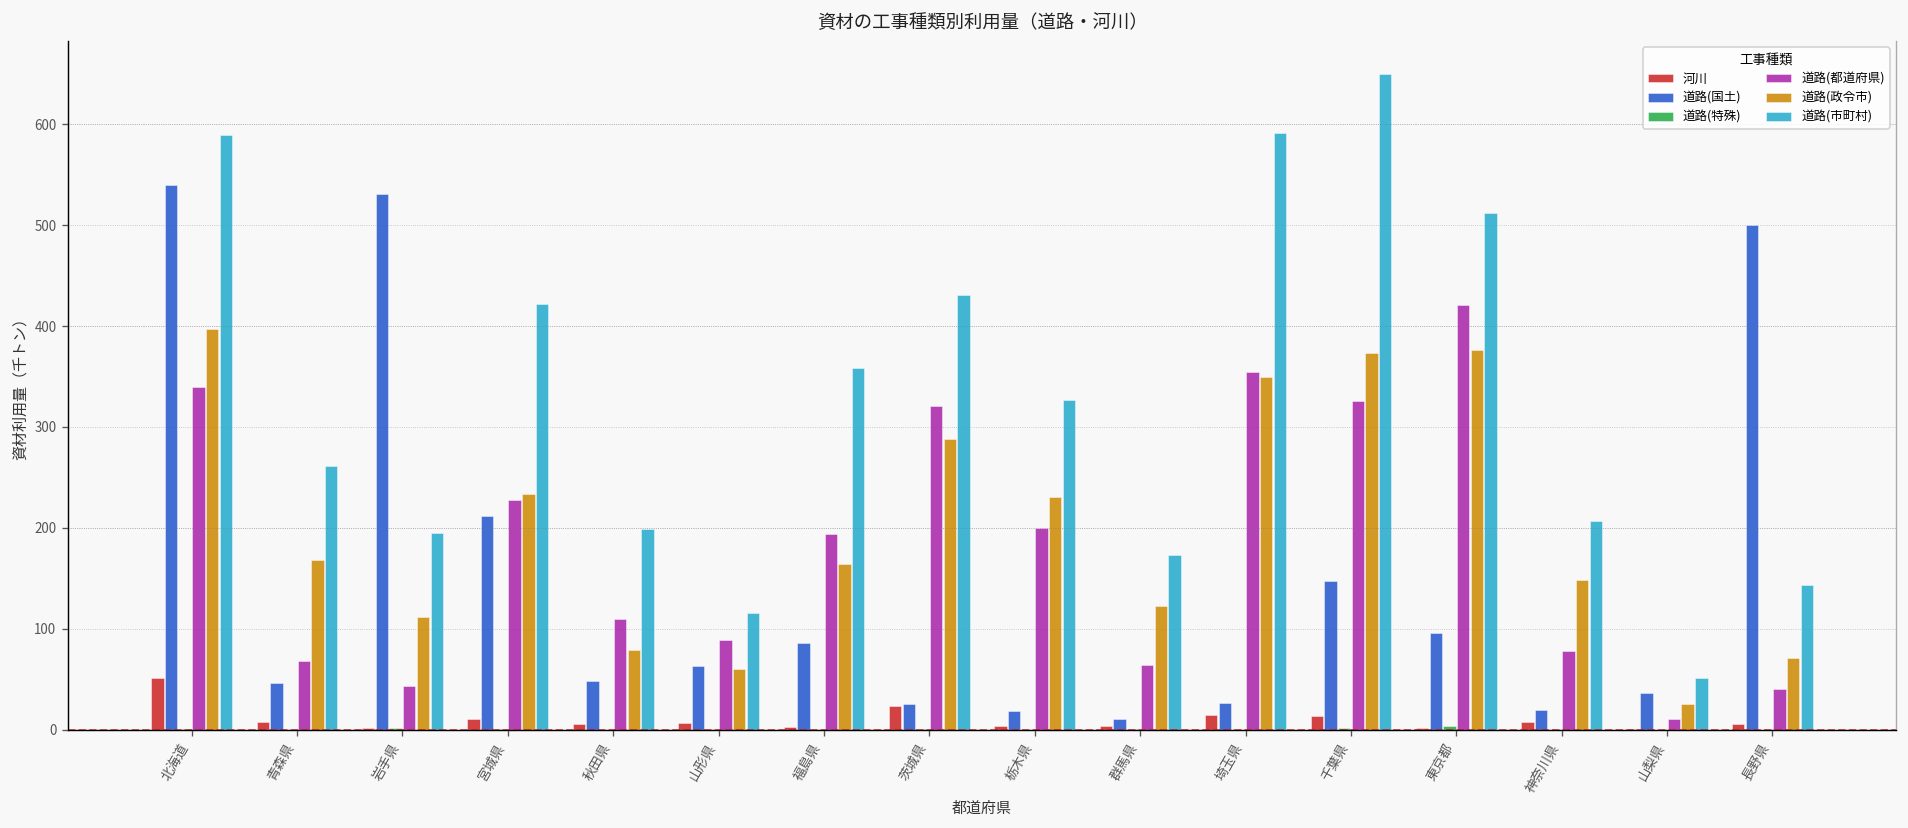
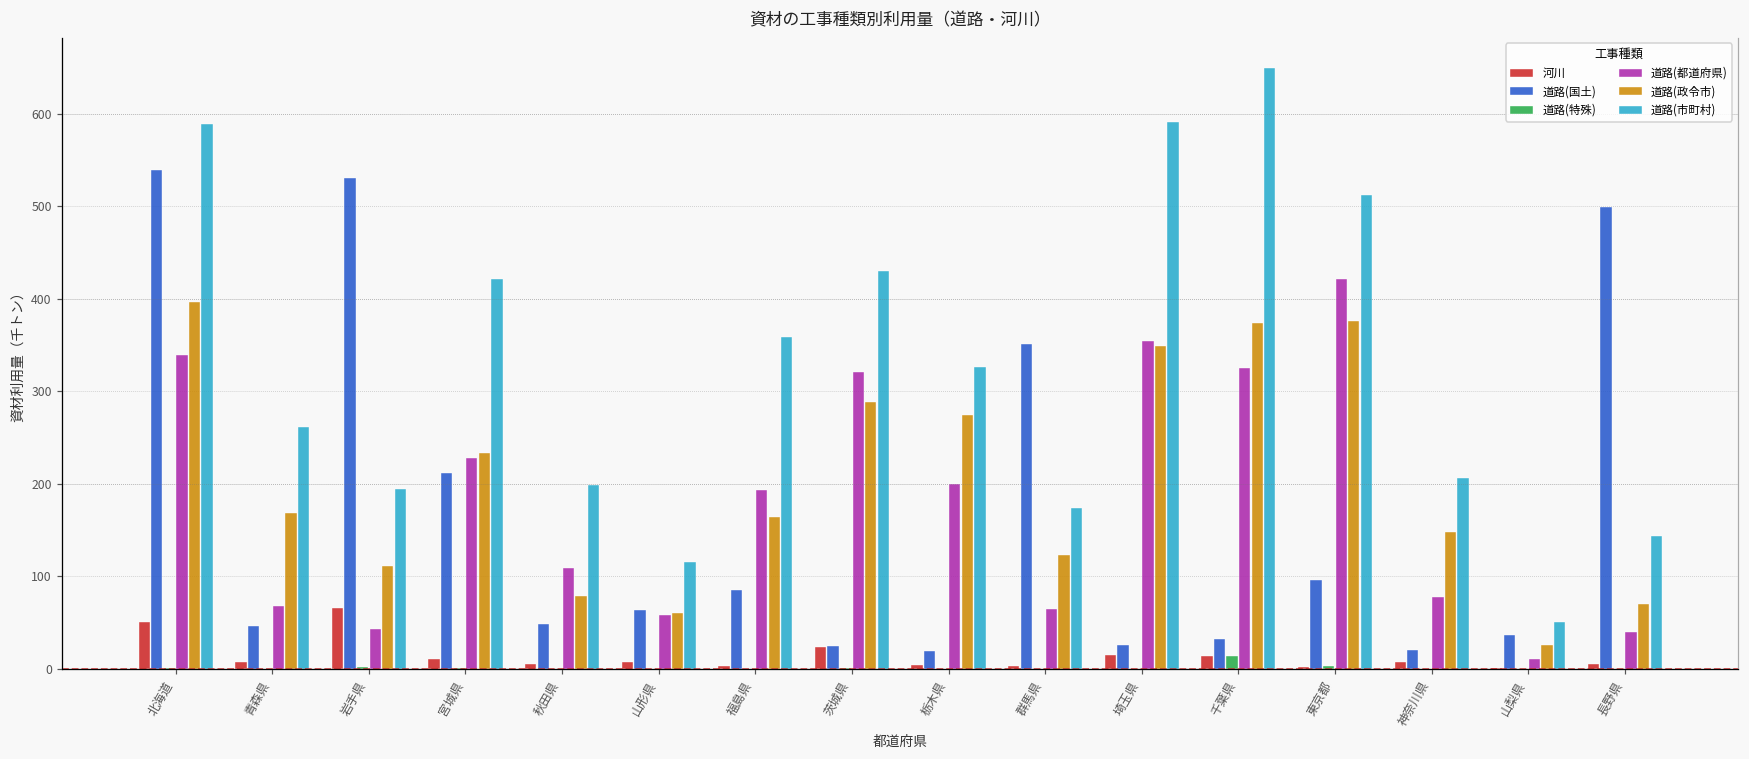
  {
    "河川": {
      "北海道": 50,
      "青森県": 10,
-     "岩手県": 0,
+     "岩手県": 70,
      "宮城県": 10,
      "秋田県": 10,
      "山形県": 10,
      "茨城県": 20,
      "栃木県": 0,
      "群馬県": 0,
      "埼玉県": 10,
      "千葉県": 10,
      "神奈川県": 10,
      "長野県": 10
    },
    "道路(国土)": {
      "北海道": 540,
      "青森県": 50,
      "岩手県": 530,
      "宮城県": 210,
      "秋田県": 50,
      "山形県": 60,
      "福島県": 90,
      "茨城県": 20,
      "栃木県": 20,
-     "群馬県": 10,
+     "群馬県": 350,
      "埼玉県": 30,
-     "千葉県": 150,
+     "千葉県": 30,
      "東京都": 100,
      "神奈川県": 20,
      "山梨県": 40,
      "長野県": 500
    },
    "道路(特殊)": {
      "青森県": 0,
      "秋田県": 0,
      "福島県": 0,
      "栃木県": 0,
      "埼玉県": 0,
-     "千葉県": 0,
+     "千葉県": 10,
      "東京都": 0,
      "神奈川県": 0,
      "山梨県": 0,
      "長野県": 0
    },
    "道路(都道府県)": {
      "北海道": 340,
      "青森県": 70,
      "岩手県": 40,
      "宮城県": 230,
      "秋田県": 110,
-     "山形県": 90,
+     "山形県": 60,
      "福島県": 190,
      "茨城県": 320,
      "栃木県": 200,
      "群馬県": 60,
      "埼玉県": 350,
      "千葉県": 330,
      "東京都": 420,
      "神奈川県": 80,
      "山梨県": 10,
      "長野県": 40
    },
    "道路(政令市)": {
      "北海道": 400,
      "青森県": 170,
      "岩手県": 110,
      "宮城県": 230,
      "秋田県": 80,
      "山形県": 60,
      "福島県": 160,
      "茨城県": 290,
-     "栃木県": 230,
+     "栃木県": 270,
      "群馬県": 120,
      "埼玉県": 350,
      "千葉県": 370,
      "東京都": 380,
      "神奈川県": 150,
      "山梨県": 30,
      "長野県": 70
    },
    "道路(市町村)": {
      "北海道": 590,
      "青森県": 260,
      "岩手県": 190,
      "宮城県": 420,
      "秋田県": 200,
      "山形県": 120,
      "福島県": 360,
      "茨城県": 430,
      "栃木県": 330,
      "群馬県": 170,
      "埼玉県": 590,
      "千葉県": 650,
      "東京都": 510,
      "神奈川県": 210,
      "山梨県": 50,
      "長野県": 140
    }
  }
